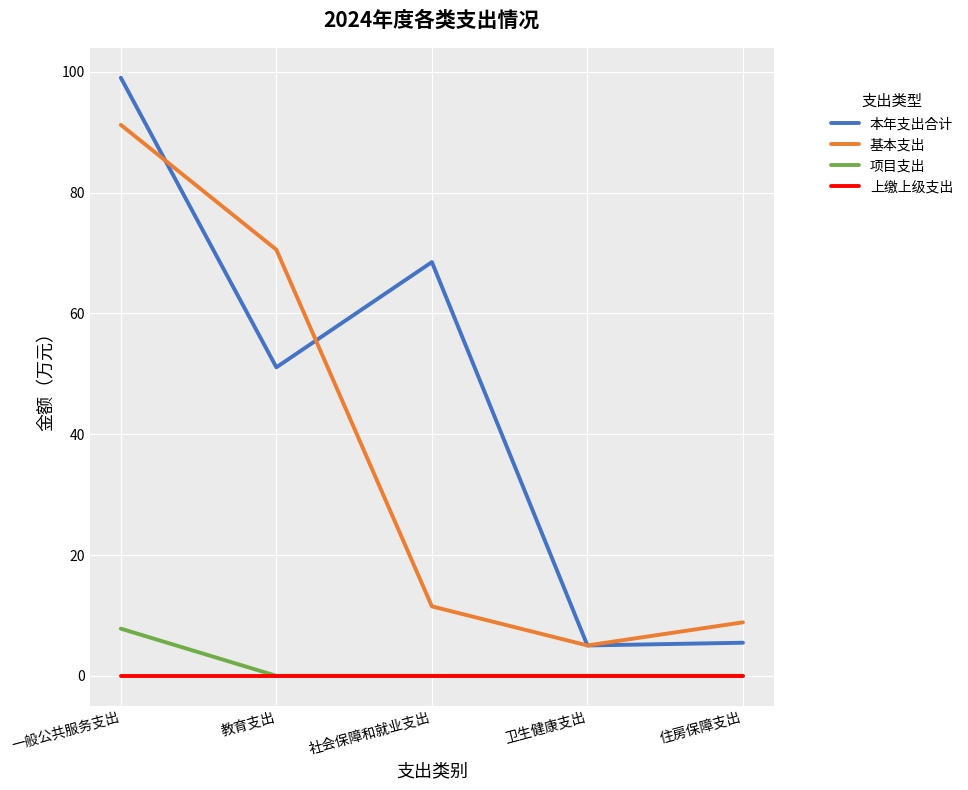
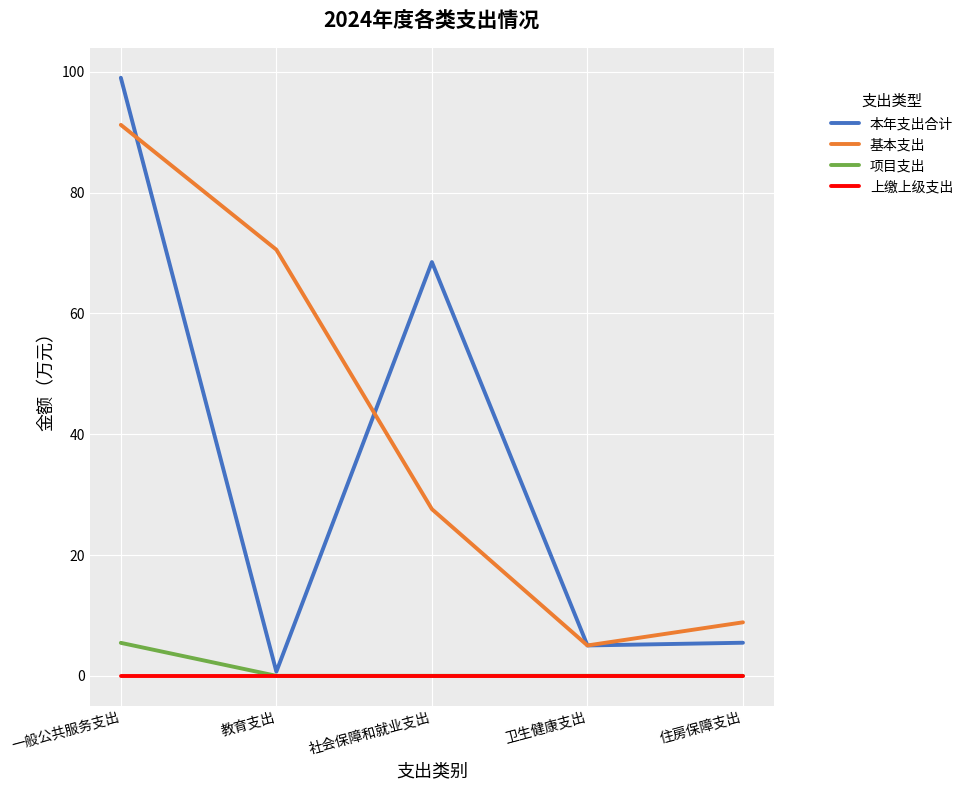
  {
    "本年支出合计": {
      "一般公共服务支出": 99,
-     "教育支出": 51,
+     "教育支出": 1,
      "社会保障和就业支出": 69,
      "住房保障支出": 5
    },
    "基本支出": {
      "一般公共服务支出": 91,
      "教育支出": 71,
-     "社会保障和就业支出": 12,
+     "社会保障和就业支出": 28,
      "住房保障支出": 9
    },
    "项目支出": {
-     "一般公共服务支出": 8
+     "一般公共服务支出": 5
    },
    "上缴上级支出": {
      "一般公共服务支出": 0
    }
  }
